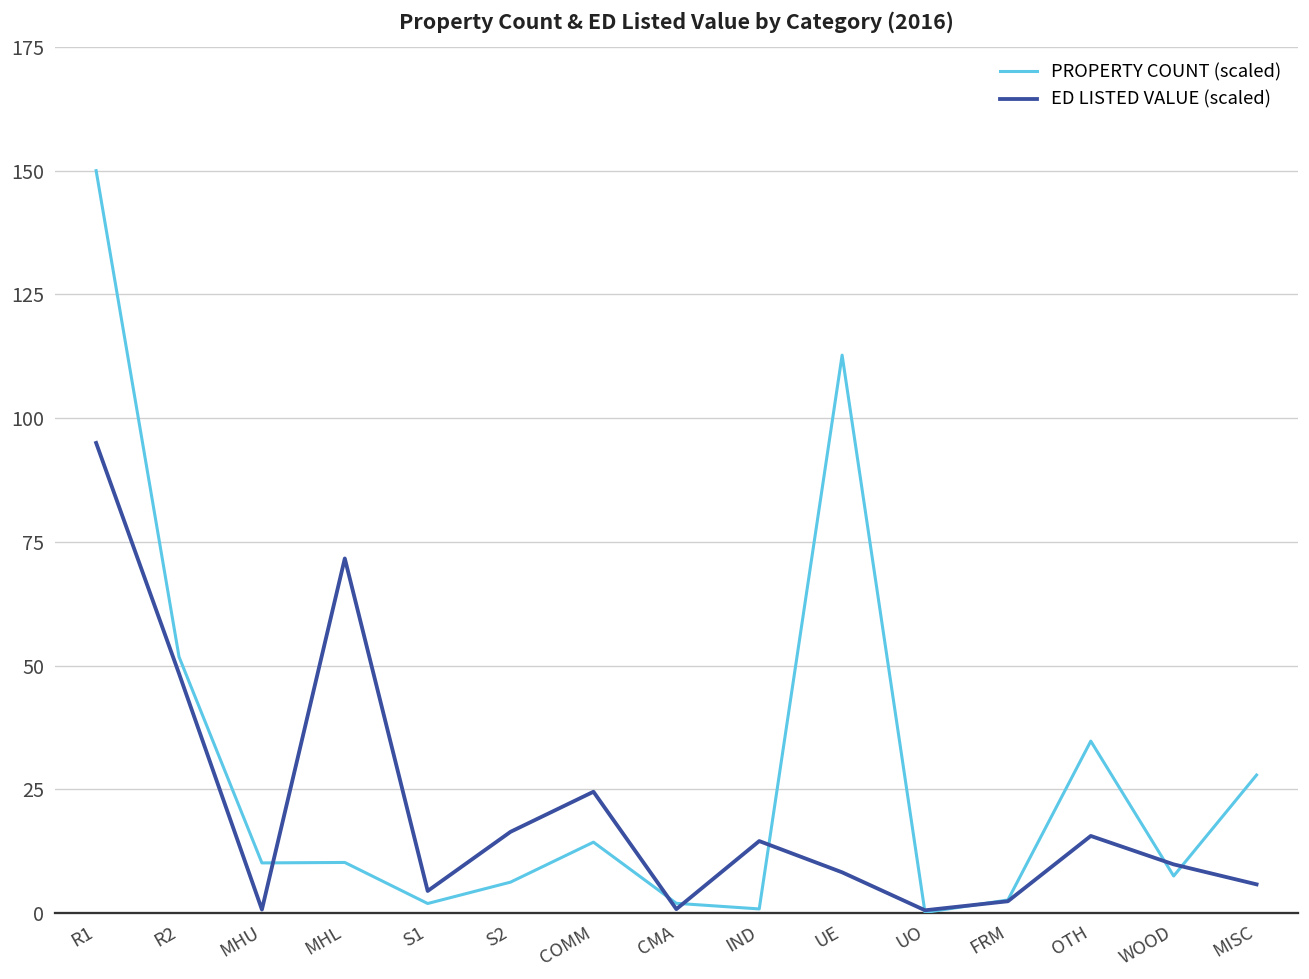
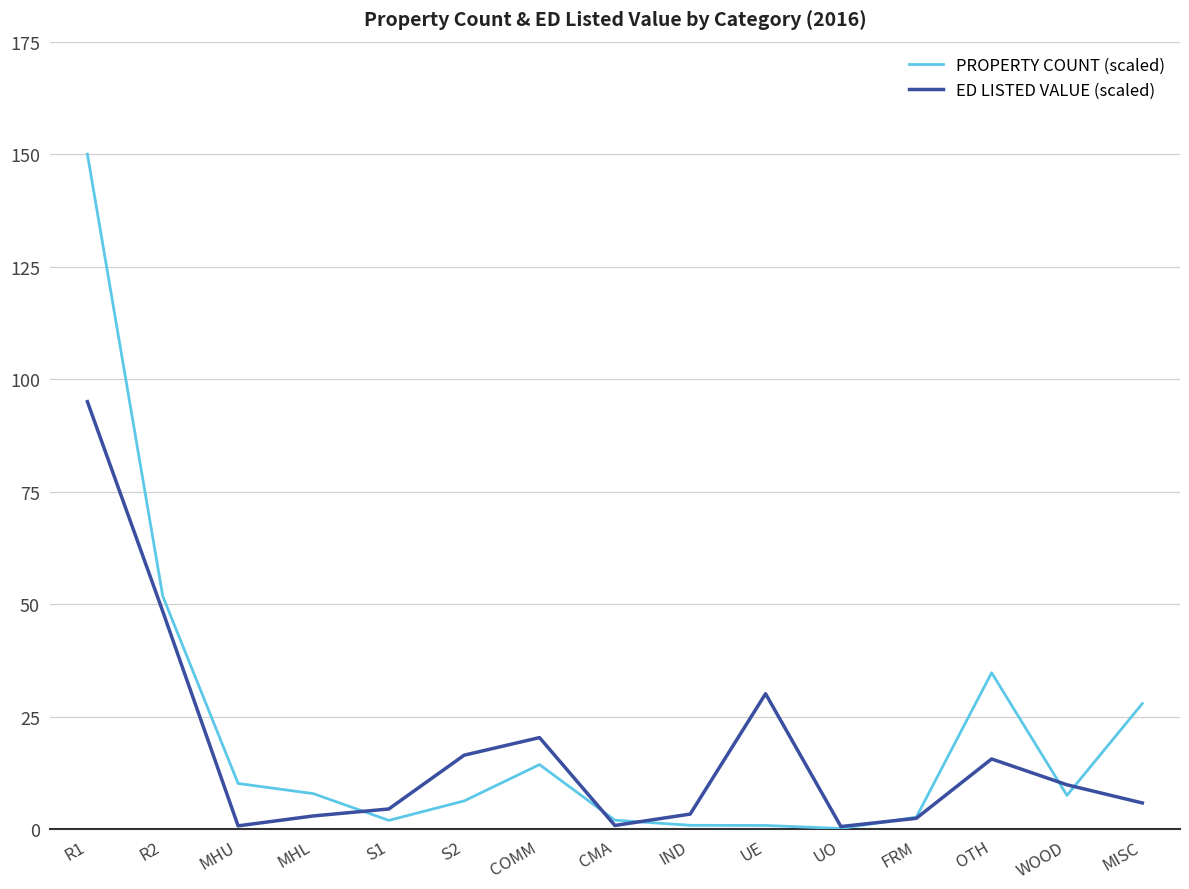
  {
    "PROPERTY COUNT (scaled)": {
      "R1": 150,
      "R2": 52,
      "MHU": 10,
-     "MHL": 10,
+     "MHL": 8,
      "S1": 2,
      "S2": 6,
      "COMM": 14,
      "CMA": 2,
      "IND": 1,
-     "UE": 113,
+     "UE": 1,
      "OTH": 35,
      "WOOD": 8,
      "MISC": 28
    },
    "ED LISTED VALUE (scaled)": {
      "R1": 95,
      "R2": 48,
      "MHU": 1,
-     "MHL": 72,
+     "MHL": 3,
      "S1": 4,
      "S2": 16,
-     "COMM": 25,
+     "COMM": 20,
      "CMA": 1,
-     "IND": 15,
-     "UE": 8,
+     "IND": 3,
+     "UE": 30,
      "OTH": 16,
      "WOOD": 10,
      "MISC": 6
    }
  }
